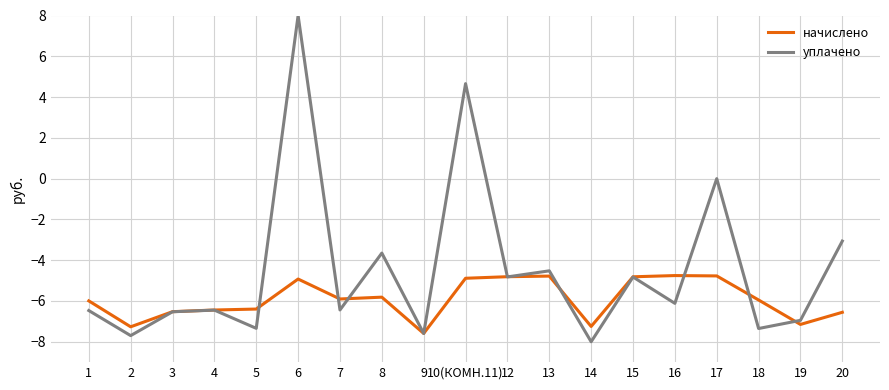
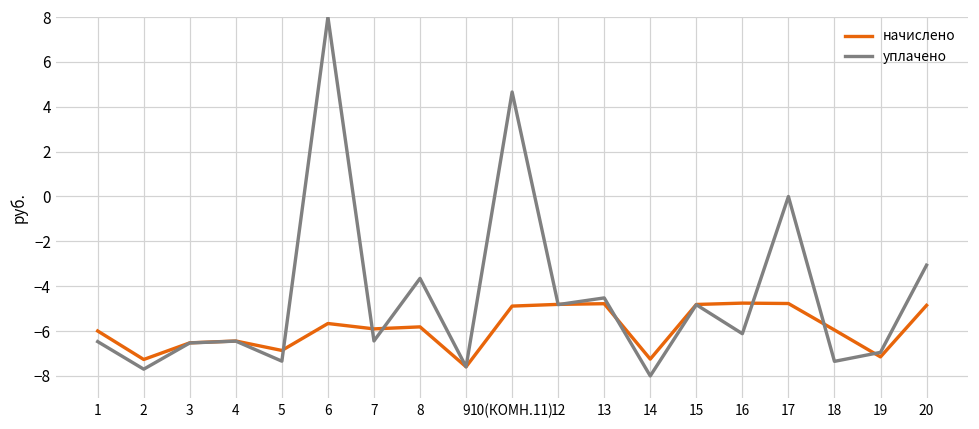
  {
    "начислено": {
      "1": -6.0,
      "2": -7.3,
-     "5": -6.4,
-     "6": -4.9,
+     "5": -6.9,
+     "6": -5.7,
      "7": -5.9,
      "8": -5.8,
      "10(КОМН.11)": -4.9,
      "13": -4.8,
      "14": -7.2,
      "16": -4.8,
      "17": -4.8,
      "18": -6.0,
      "19": -7.2,
-     "20": -6.6
+     "20": -4.9
    },
    "уплачено": {
      "1": -6.5,
      "2": -7.7,
      "5": -7.3,
      "6": 8.0,
      "7": -6.4,
      "8": -3.7,
      "10(КОМН.11)": 4.7,
      "13": -4.5,
      "14": -8.0,
      "16": -6.1,
      "17": 0.0,
      "18": -7.4,
      "19": -6.9,
      "20": -3.1
    }
  }
